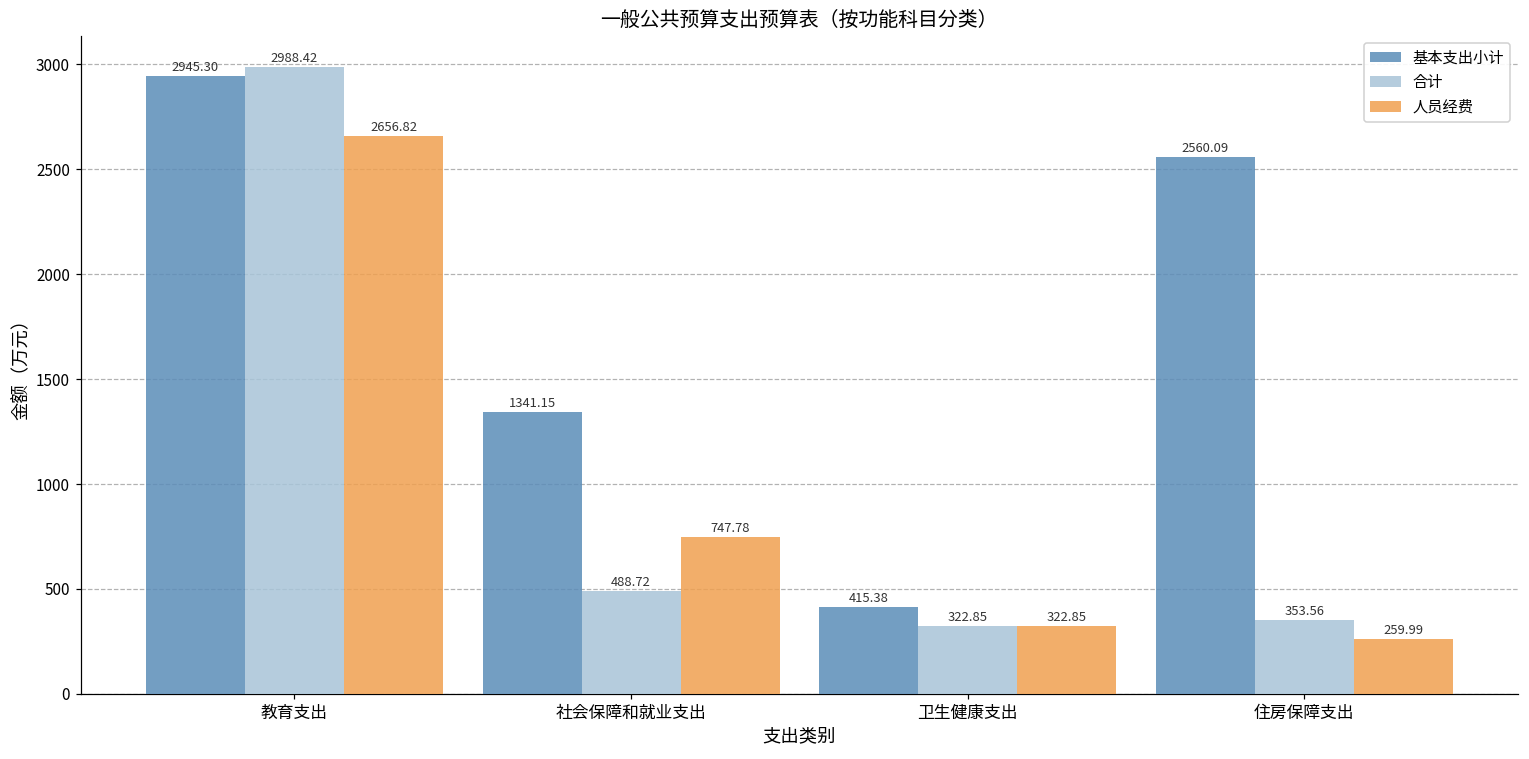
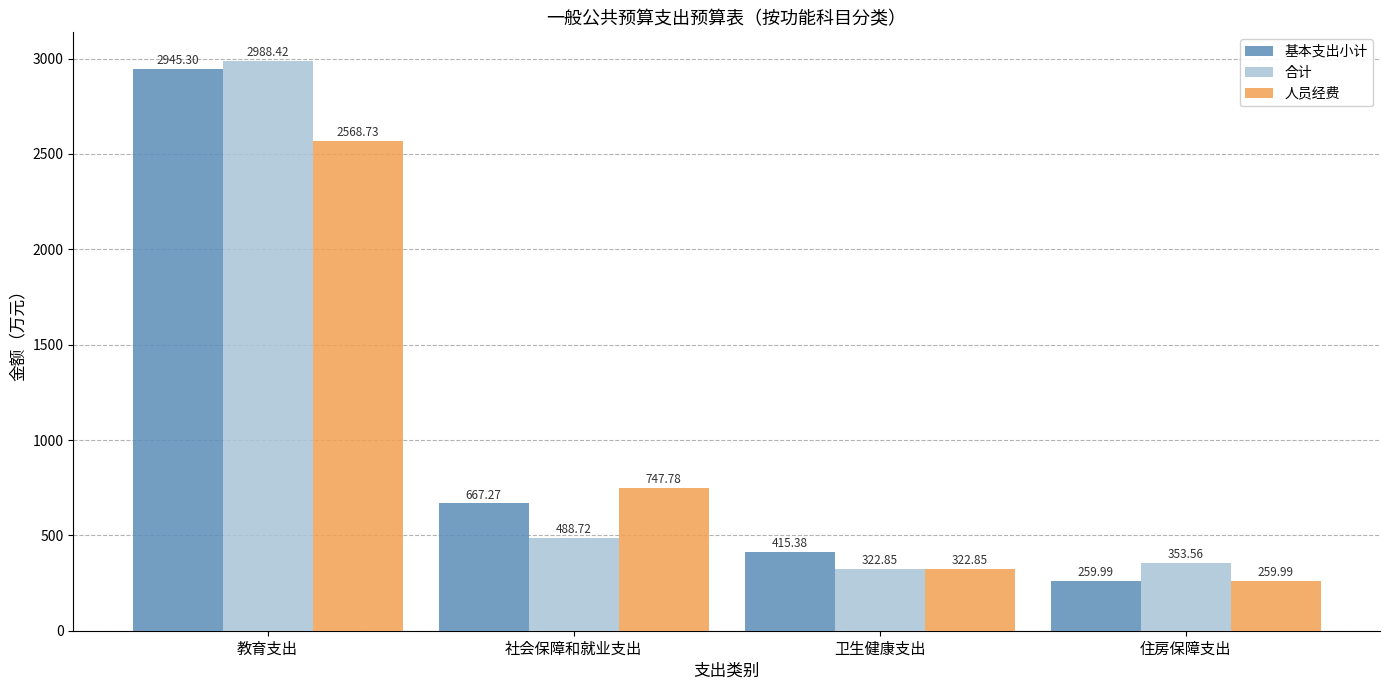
  {
    "基本支出小计": {
      "教育支出": 2945.30,
-     "社会保障和就业支出": 1341.15,
+     "社会保障和就业支出": 667.27,
      "卫生健康支出": 415.38,
-     "住房保障支出": 2560.09
+     "住房保障支出": 259.99
    },
    "合计": {
      "教育支出": 2988.42,
      "社会保障和就业支出": 488.72,
      "卫生健康支出": 322.85,
      "住房保障支出": 353.56
    },
    "人员经费": {
-     "教育支出": 2656.82,
+     "教育支出": 2568.73,
      "社会保障和就业支出": 747.78,
      "卫生健康支出": 322.85,
      "住房保障支出": 259.99
    }
  }
